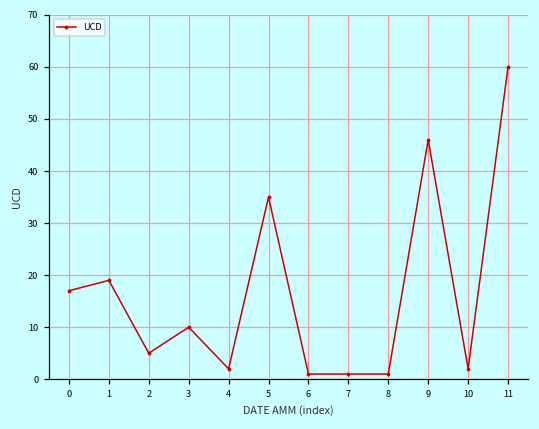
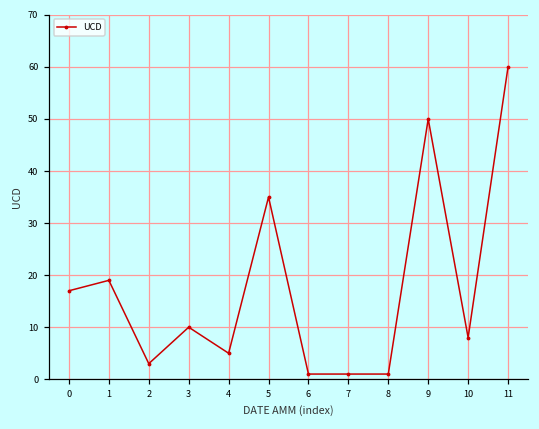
  {
    "0": 17,
    "1": 19,
-   "2": 5,
+   "2": 3,
    "3": 10,
-   "4": 2,
+   "4": 5,
    "5": 35,
    "6": 1,
    "7": 1,
    "8": 1,
-   "9": 46,
-   "10": 2,
+   "9": 50,
+   "10": 8,
    "11": 60
  }
